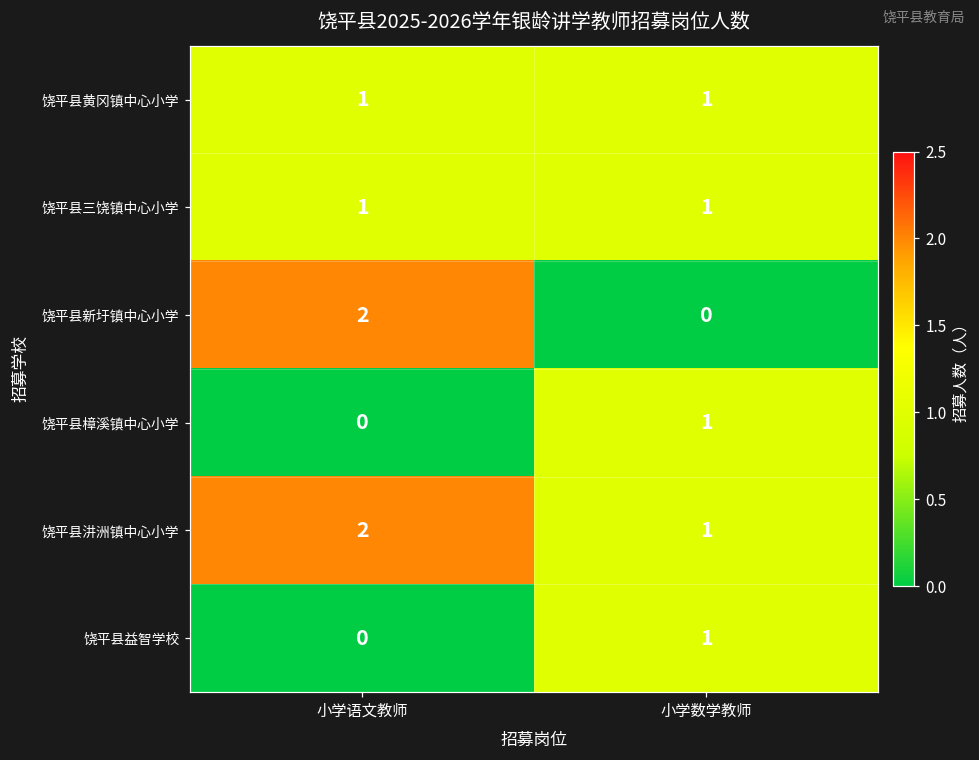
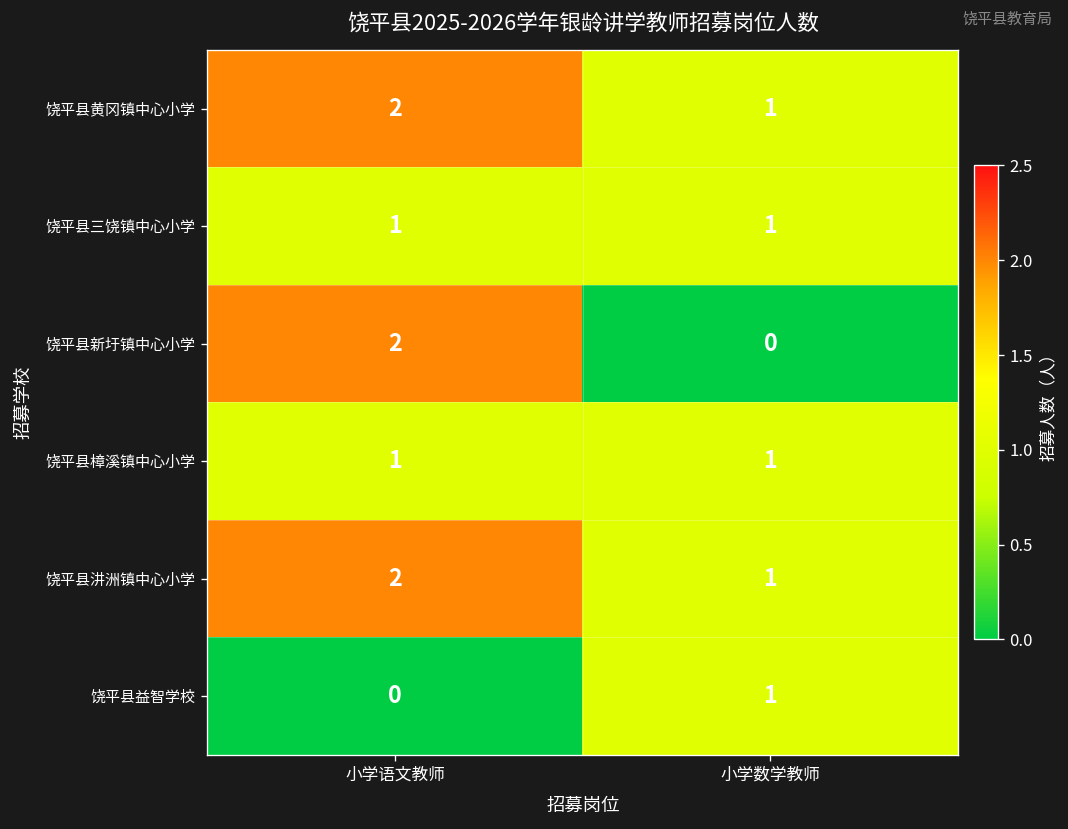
  {
    "饶平县黄冈镇中心小学": {
-     "小学语文教师": 1,
+     "小学语文教师": 2,
      "小学数学教师": 1
    },
    "饶平县三饶镇中心小学": {
      "小学语文教师": 1,
      "小学数学教师": 1
    },
    "饶平县新圩镇中心小学": {
      "小学语文教师": 2,
      "小学数学教师": 0
    },
    "饶平县樟溪镇中心小学": {
-     "小学语文教师": 0,
+     "小学语文教师": 1,
      "小学数学教师": 1
    },
    "饶平县汫洲镇中心小学": {
      "小学语文教师": 2,
      "小学数学教师": 1
    },
    "饶平县益智学校": {
      "小学语文教师": 0,
      "小学数学教师": 1
    }
  }
